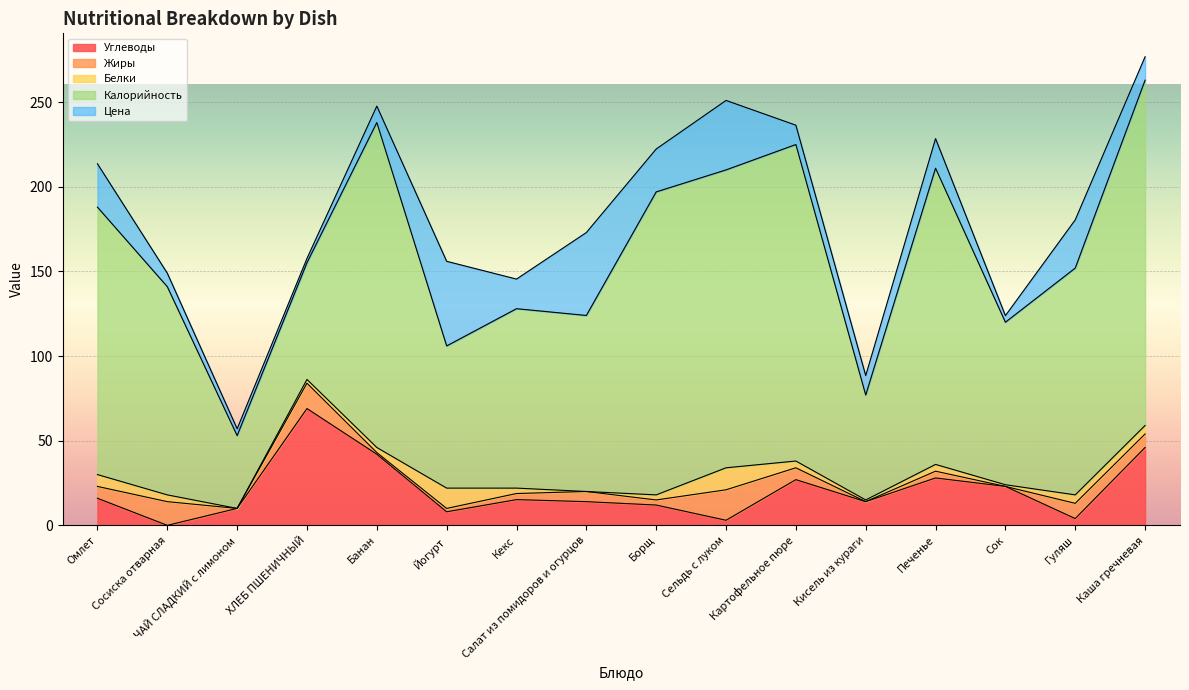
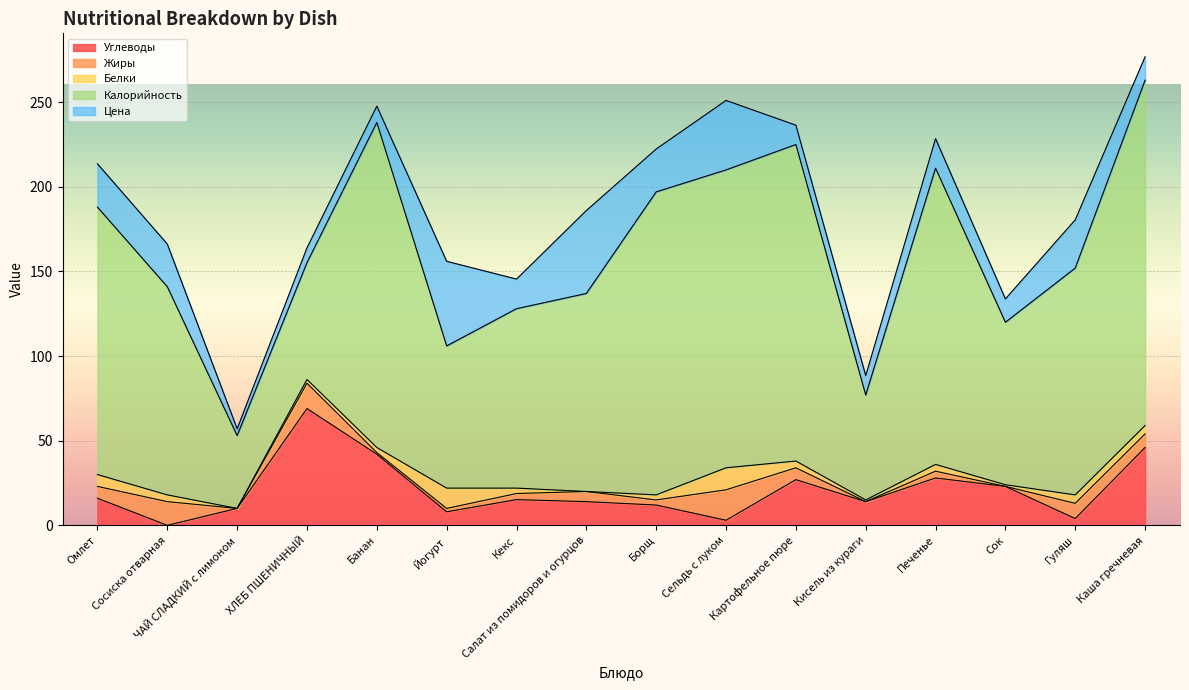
  {
    "Углеводы": {
      "Омлет": 16,
      "Сосиска отварная": 0,
      "ХЛЕБ ПШЕНИЧНЫЙ": 69,
      "Йогурт": 8,
      "Кекс": 15,
      "Салат из помидоров и огурцов": 14,
      "Борщ": 12,
      "Сельдь с луком": 3,
      "Картофельное пюре": 27,
      "Печенье": 28,
      "Гуляш": 4,
      "Каша гречневая": 46
    },
    "Жиры": {
      "Омлет": 7,
      "Сосиска отварная": 14,
      "ХЛЕБ ПШЕНИЧНЫЙ": 15,
      "Йогурт": 2,
      "Кекс": 4,
      "Борщ": 3,
      "Сельдь с луком": 18,
      "Картофельное пюре": 7,
      "Печенье": 4,
      "Гуляш": 9,
      "Каша гречневая": 8
    },
    "Белки": {
      "Омлет": 7,
      "Сосиска отварная": 4,
      "ХЛЕБ ПШЕНИЧНЫЙ": 2,
      "Банан": 3,
      "Йогурт": 12,
      "Кекс": 3,
      "Борщ": 3,
      "Сельдь с луком": 13,
      "Картофельное пюре": 4,
      "Печенье": 4,
      "Гуляш": 5,
      "Каша гречневая": 5
    },
    "Калорийность": {
      "Омлет": 158,
      "Сосиска отварная": 123,
      "ЧАЙ СЛАДКИЙ с лимоном": 43,
      "ХЛЕБ ПШЕНИЧНЫЙ": 69,
      "Банан": 192,
      "Йогурт": 84,
      "Кекс": 106,
-     "Салат из помидоров и огурцов": 104,
+     "Салат из помидоров и огурцов": 117,
      "Борщ": 179,
      "Сельдь с луком": 176,
      "Картофельное пюре": 187,
      "Кисель из кураги": 62,
      "Печенье": 175,
      "Сок": 96,
      "Гуляш": 134,
      "Каша гречневая": 204
    },
    "Цена": {
      "Омлет": 26,
-     "Сосиска отварная": 8,
+     "Сосиска отварная": 25,
      "ЧАЙ СЛАДКИЙ с лимоном": 4,
-     "ХЛЕБ ПШЕНИЧНЫЙ": 3,
+     "ХЛЕБ ПШЕНИЧНЫЙ": 9,
      "Банан": 10,
      "Йогурт": 50,
      "Кекс": 18,
      "Салат из помидоров и огурцов": 49,
      "Борщ": 25,
      "Сельдь с луком": 41,
      "Картофельное пюре": 11,
      "Кисель из кураги": 12,
      "Печенье": 18,
-     "Сок": 4,
+     "Сок": 14,
      "Гуляш": 29,
      "Каша гречневая": 14
    }
  }
